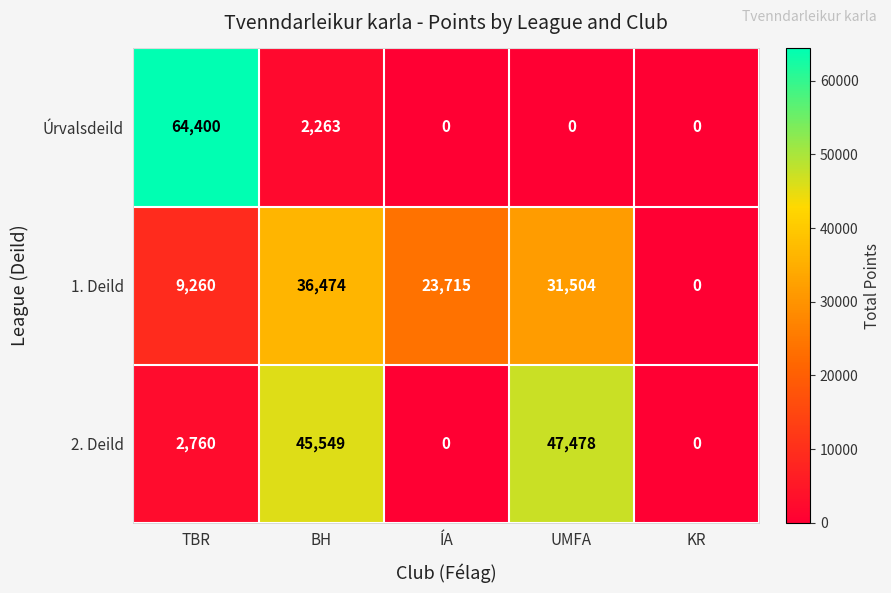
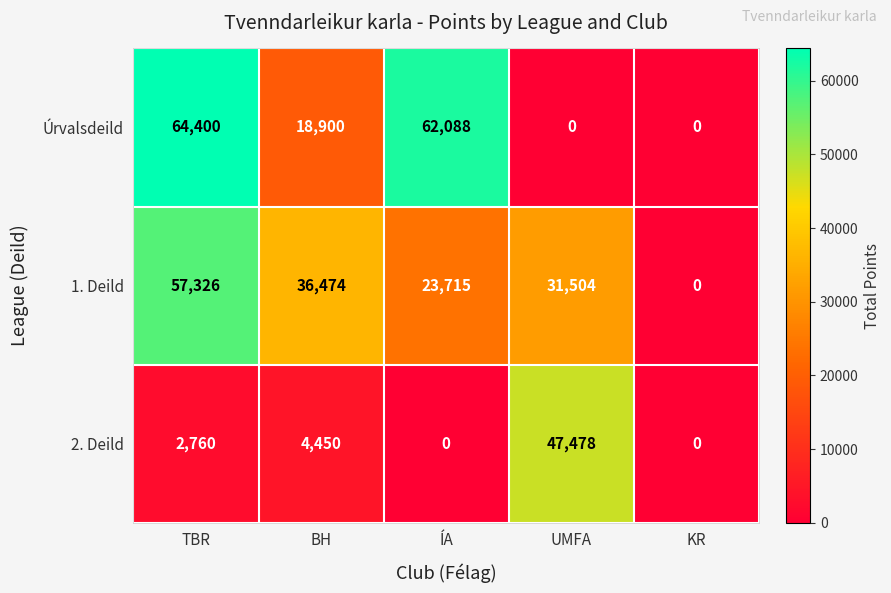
  {
    "Úrvalsdeild": {
      "TBR": "64,400",
-     "BH": "2,263",
-     "ÍA": "0",
+     "BH": "18,900",
+     "ÍA": "62,088",
      "UMFA": "0",
      "KR": "0"
    },
    "1. Deild": {
-     "TBR": "9,260",
+     "TBR": "57,326",
      "BH": "36,474",
      "ÍA": "23,715",
      "UMFA": "31,504",
      "KR": "0"
    },
    "2. Deild": {
      "TBR": "2,760",
-     "BH": "45,549",
+     "BH": "4,450",
      "ÍA": "0",
      "UMFA": "47,478",
      "KR": "0"
    }
  }
